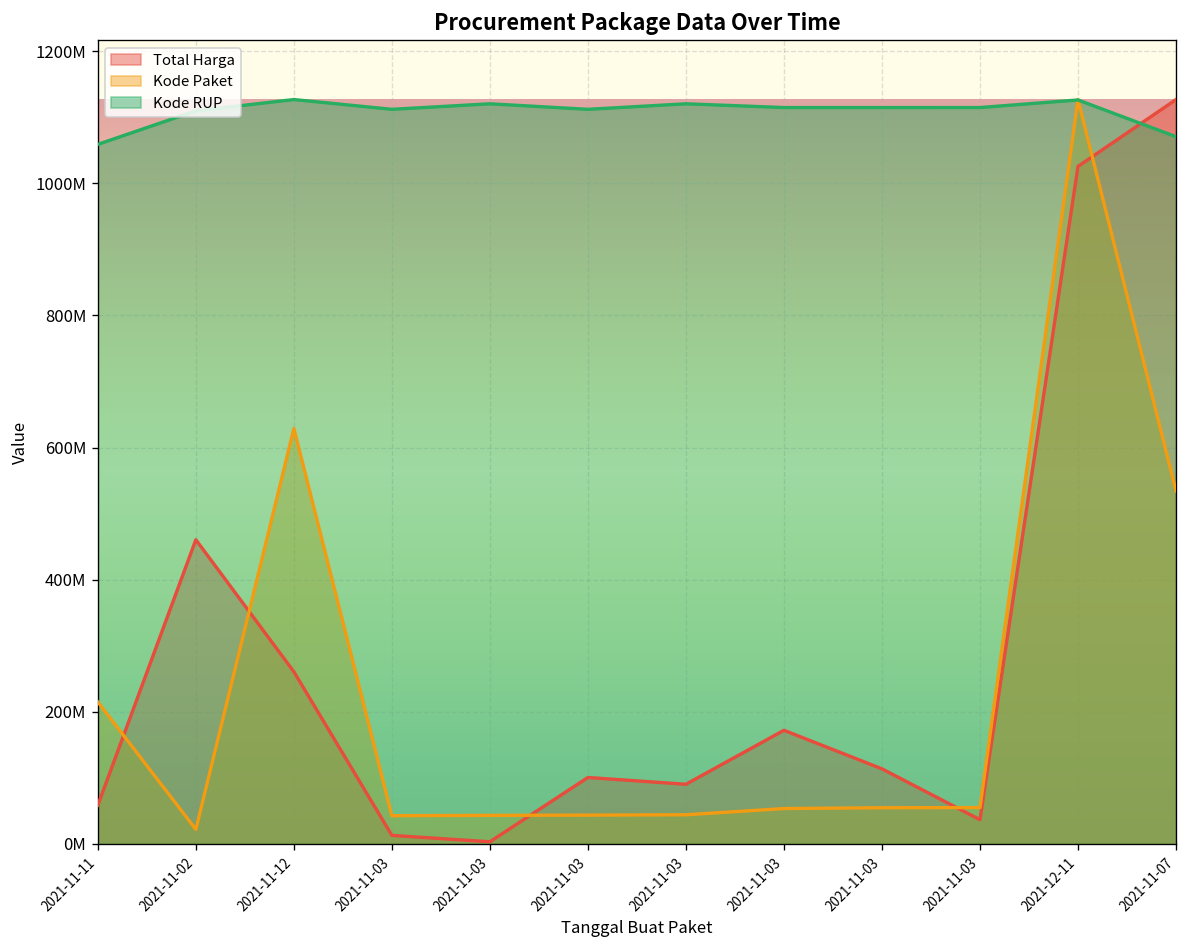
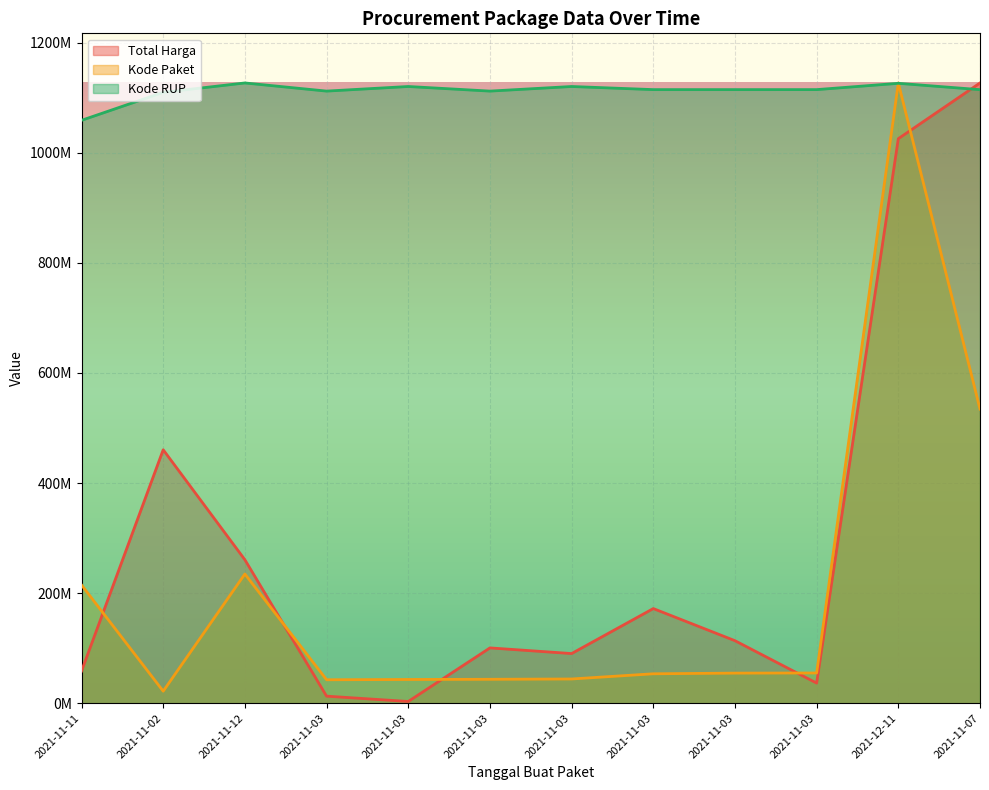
  {
    "Total Harga": {
      "2021-11-11": 60000000,
      "2021-11-02": 460000000,
      "2021-11-12": 260000000,
      "2021-12-11": 1030000000,
      "2021-11-07": 1130000000
    },
    "Kode Paket": {
      "2021-11-11": 210000000,
      "2021-11-02": 20000000,
-     "2021-11-12": 630000000,
+     "2021-11-12": 230000000,
      "2021-11-07": 530000000
    },
    "Kode RUP": {
      "2021-11-11": 1060000000,
      "2021-11-12": 1130000000,
-     "2021-11-07": 1070000000
+     "2021-11-07": 1110000000
    }
  }
